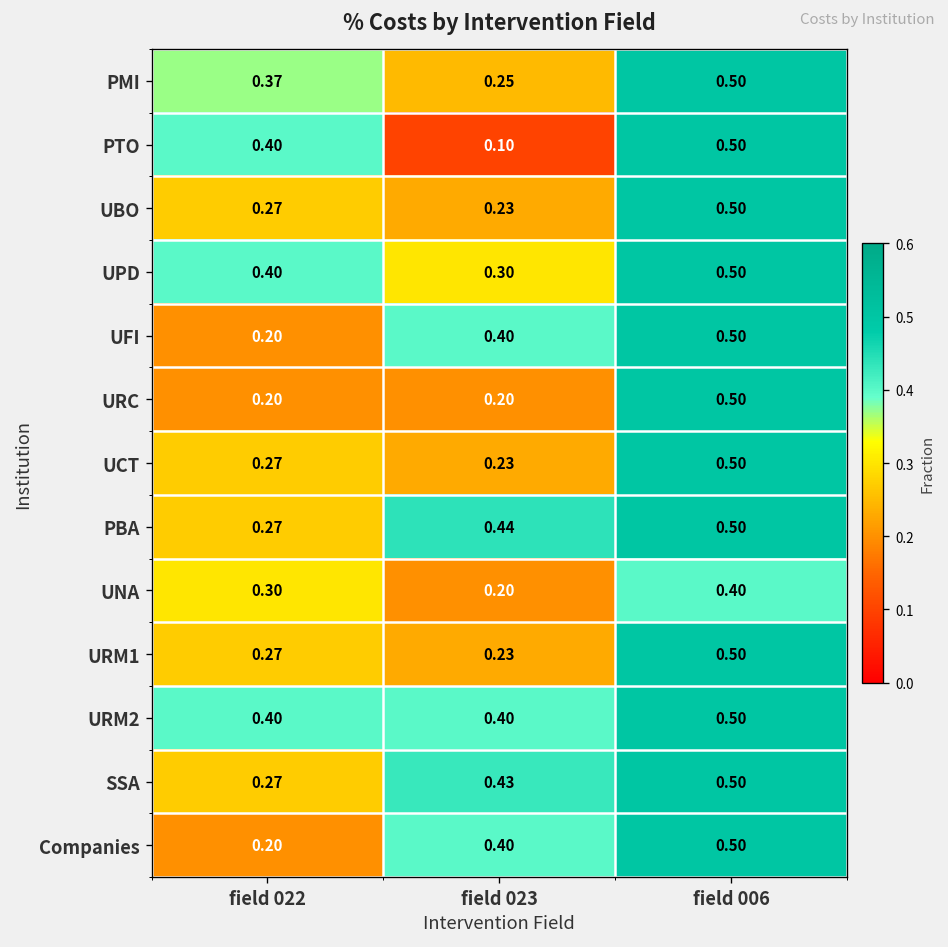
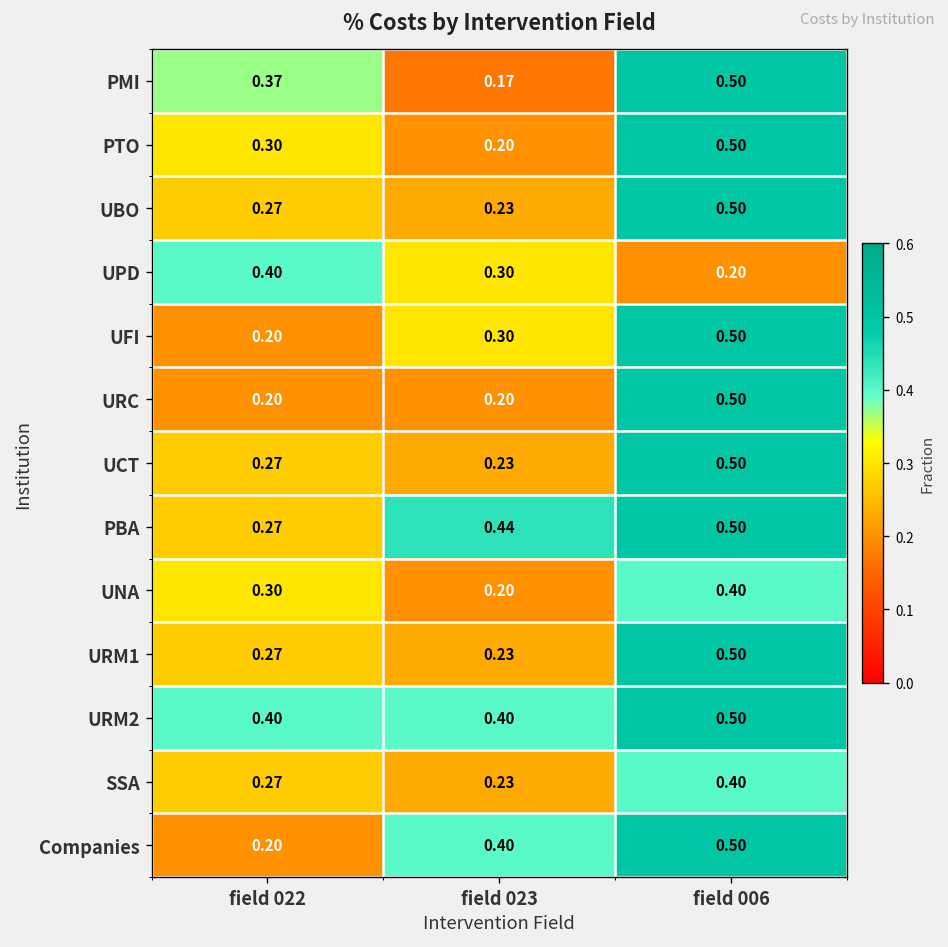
  {
    "PMI": {
      "field 022": 0.37,
-     "field 023": 0.25,
+     "field 023": 0.17,
      "field 006": 0.50
    },
    "PTO": {
-     "field 022": 0.40,
-     "field 023": 0.10,
+     "field 022": 0.30,
+     "field 023": 0.20,
      "field 006": 0.50
    },
    "UBO": {
      "field 022": 0.27,
      "field 023": 0.23,
      "field 006": 0.50
    },
    "UPD": {
      "field 022": 0.40,
      "field 023": 0.30,
-     "field 006": 0.50
+     "field 006": 0.20
    },
    "UFI": {
      "field 022": 0.20,
-     "field 023": 0.40,
+     "field 023": 0.30,
      "field 006": 0.50
    },
    "URC": {
      "field 022": 0.20,
      "field 023": 0.20,
      "field 006": 0.50
    },
    "UCT": {
      "field 022": 0.27,
      "field 023": 0.23,
      "field 006": 0.50
    },
    "PBA": {
      "field 022": 0.27,
      "field 023": 0.44,
      "field 006": 0.50
    },
    "UNA": {
      "field 022": 0.30,
      "field 023": 0.20,
      "field 006": 0.40
    },
    "URM1": {
      "field 022": 0.27,
      "field 023": 0.23,
      "field 006": 0.50
    },
    "URM2": {
      "field 022": 0.40,
      "field 023": 0.40,
      "field 006": 0.50
    },
    "SSA": {
      "field 022": 0.27,
-     "field 023": 0.43,
-     "field 006": 0.50
+     "field 023": 0.23,
+     "field 006": 0.40
    },
    "Companies": {
      "field 022": 0.20,
      "field 023": 0.40,
      "field 006": 0.50
    }
  }
